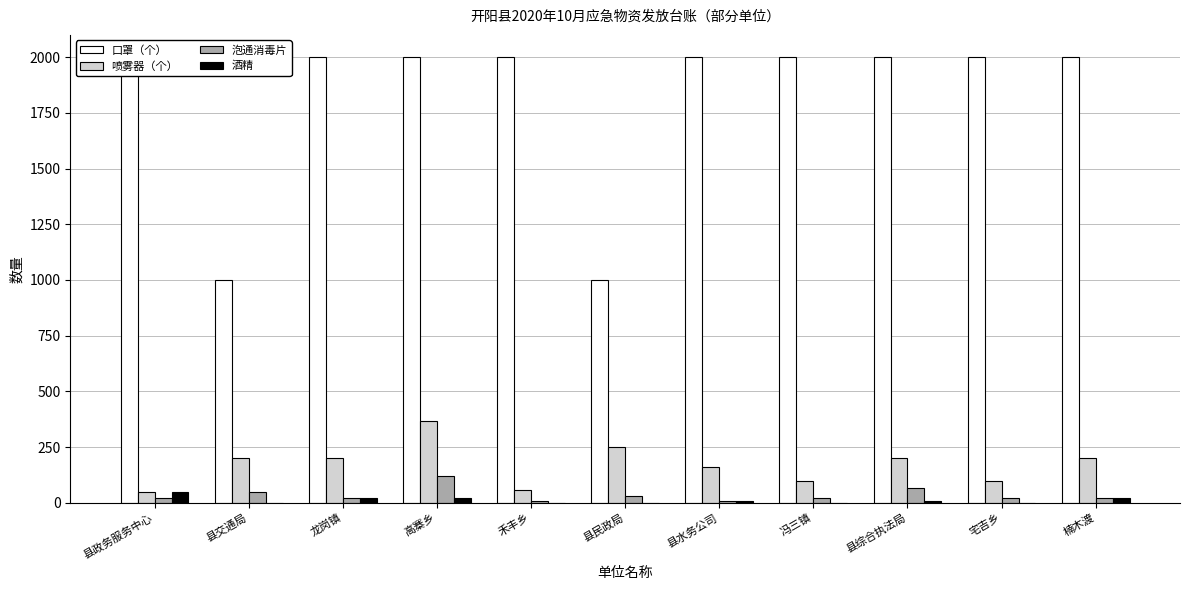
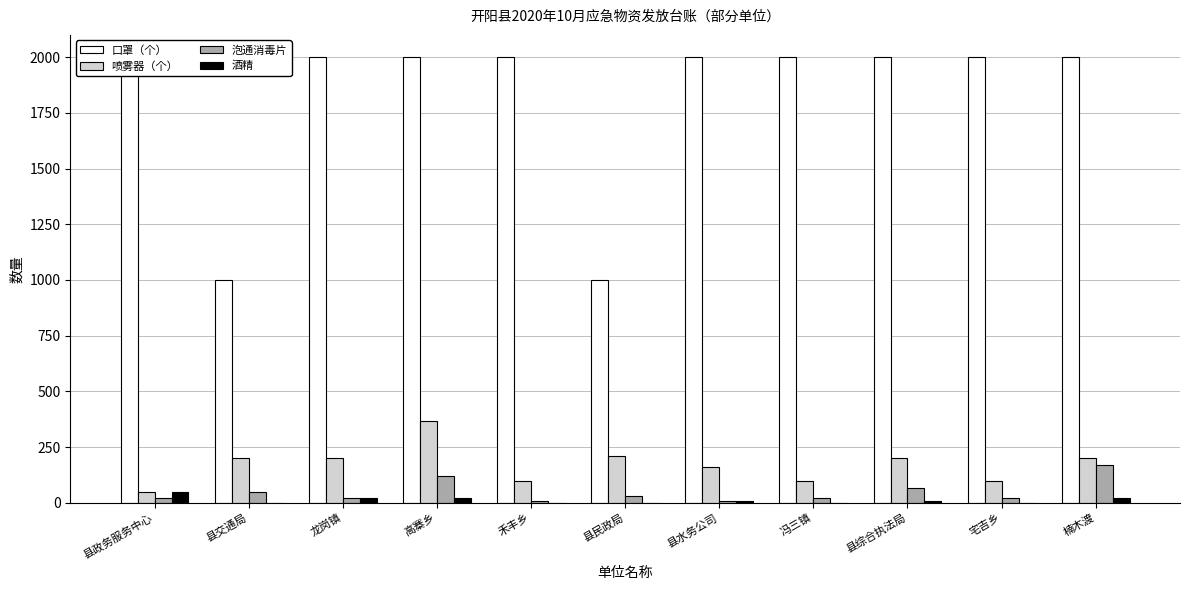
  {
    "口罩（个）": {
      "县交通局": 1000,
      "龙岗镇": 2000,
      "高寨乡": 2000,
      "禾丰乡": 2000,
      "县民政局": 1000,
      "县水务公司": 2000,
      "冯三镇": 2000,
      "县综合执法局": 2000,
      "宅吉乡": 2000,
      "楠木渡": 2000
    },
    "喷雾器（个）": {
      "县政务服务中心": 50,
      "县交通局": 200,
      "龙岗镇": 200,
      "高寨乡": 370,
-     "禾丰乡": 60,
-     "县民政局": 250,
+     "禾丰乡": 100,
+     "县民政局": 210,
      "县水务公司": 160,
      "冯三镇": 100,
      "县综合执法局": 200,
      "宅吉乡": 100,
      "楠木渡": 200
    },
    "泡通消毒片": {
      "县政务服务中心": 20,
      "县交通局": 50,
      "龙岗镇": 20,
      "高寨乡": 120,
      "县民政局": 30,
      "冯三镇": 20,
      "县综合执法局": 70,
      "宅吉乡": 20,
-     "楠木渡": 20
+     "楠木渡": 170
    },
    "酒精": {
      "县政务服务中心": 50,
      "县交通局": 0,
      "龙岗镇": 20,
      "高寨乡": 20,
      "禾丰乡": 0,
      "县民政局": 0,
      "冯三镇": 0,
      "宅吉乡": 0,
      "楠木渡": 20
    }
  }
